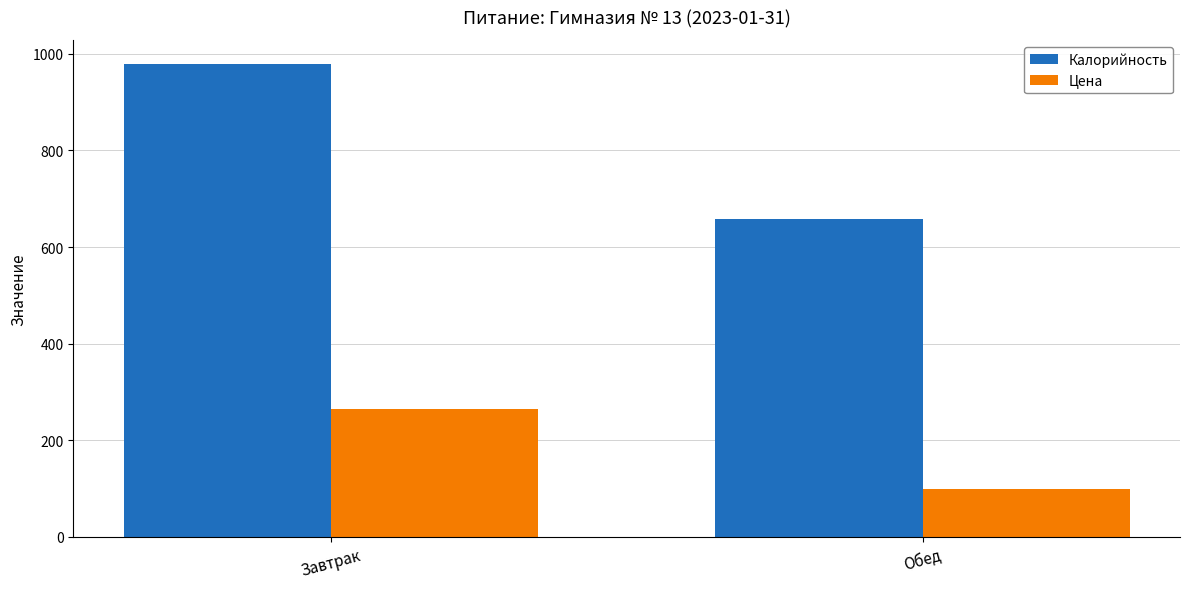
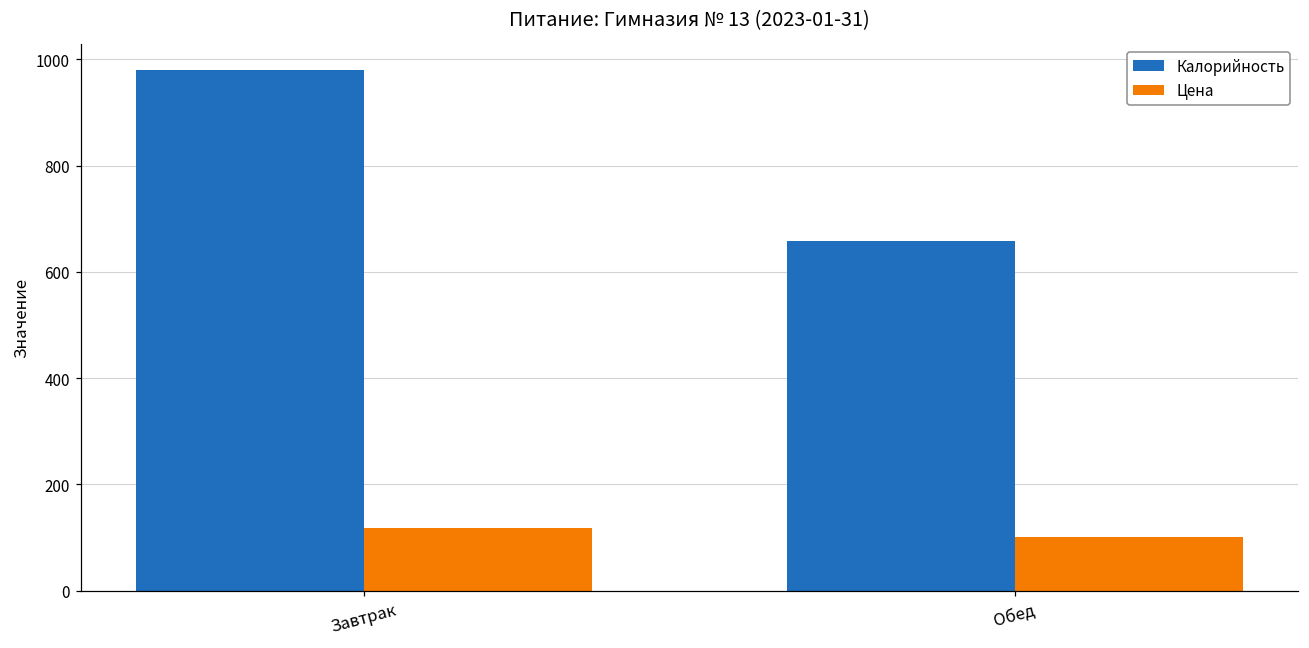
  {
    "Калорийность": {
      "Завтрак": 980,
      "Обед": 660
    },
    "Цена": {
-     "Завтрак": 270,
+     "Завтрак": 120,
      "Обед": 100
    }
  }
